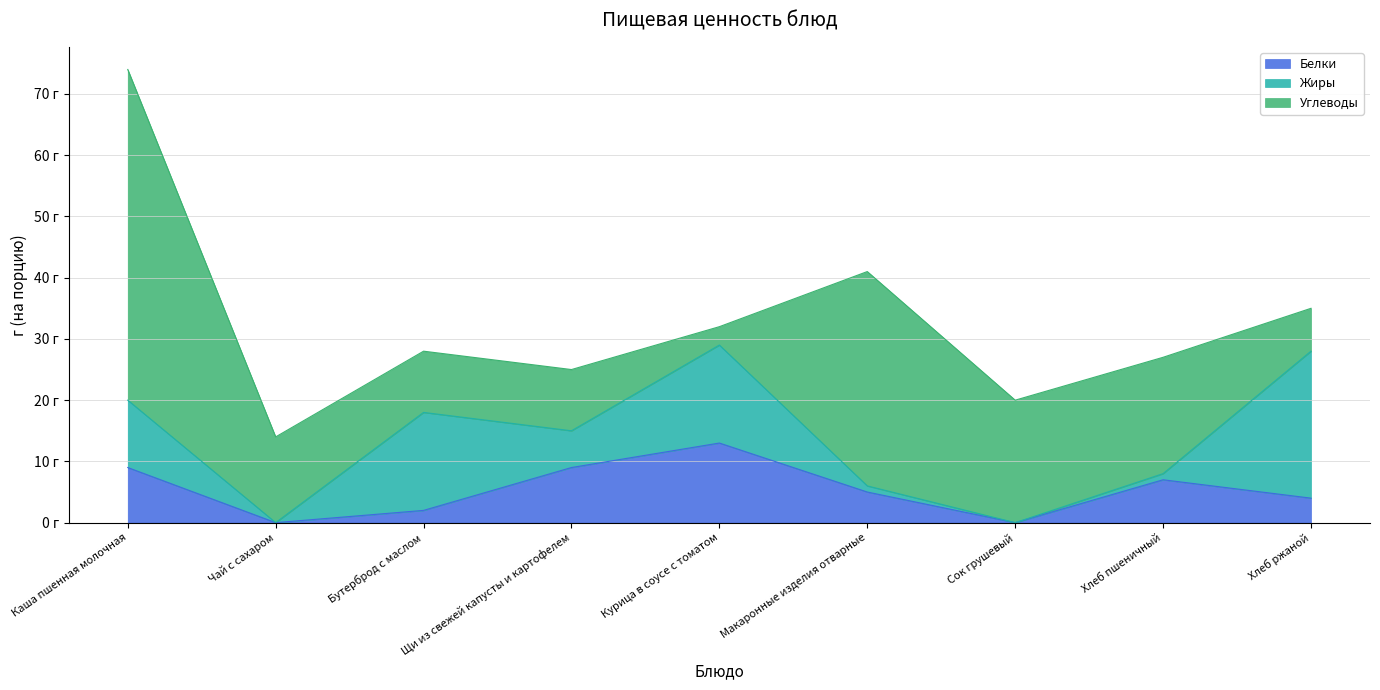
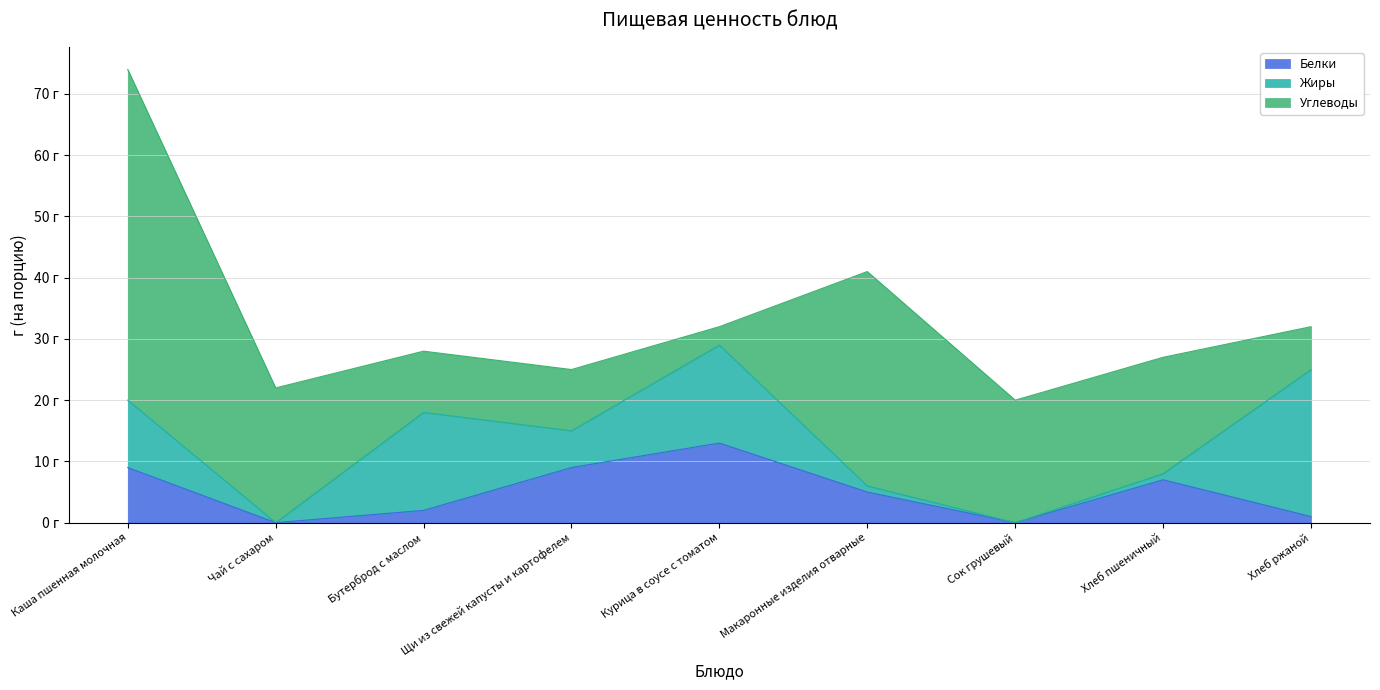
  {
    "Белки": {
      "Каша пшенная молочная": "9 г",
      "Бутерброд с маслом": "2 г",
      "Щи из свежей капусты и картофелем": "9 г",
      "Курица в соусе с томатом": "13 г",
      "Макаронные изделия отварные": "5 г",
      "Хлеб пшеничный": "7 г",
-     "Хлеб ржаной": "4 г"
+     "Хлеб ржаной": "1 г"
    },
    "Жиры": {
      "Каша пшенная молочная": "11 г",
      "Бутерброд с маслом": "16 г",
      "Щи из свежей капусты и картофелем": "6 г",
      "Курица в соусе с томатом": "16 г",
      "Макаронные изделия отварные": "1 г",
      "Хлеб пшеничный": "1 г",
      "Хлеб ржаной": "24 г"
    },
    "Углеводы": {
      "Каша пшенная молочная": "54 г",
-     "Чай с сахаром": "14 г",
+     "Чай с сахаром": "22 г",
      "Бутерброд с маслом": "10 г",
      "Щи из свежей капусты и картофелем": "10 г",
      "Курица в соусе с томатом": "3 г",
      "Макаронные изделия отварные": "35 г",
      "Сок грушевый": "20 г",
      "Хлеб пшеничный": "19 г",
      "Хлеб ржаной": "7 г"
    }
  }
